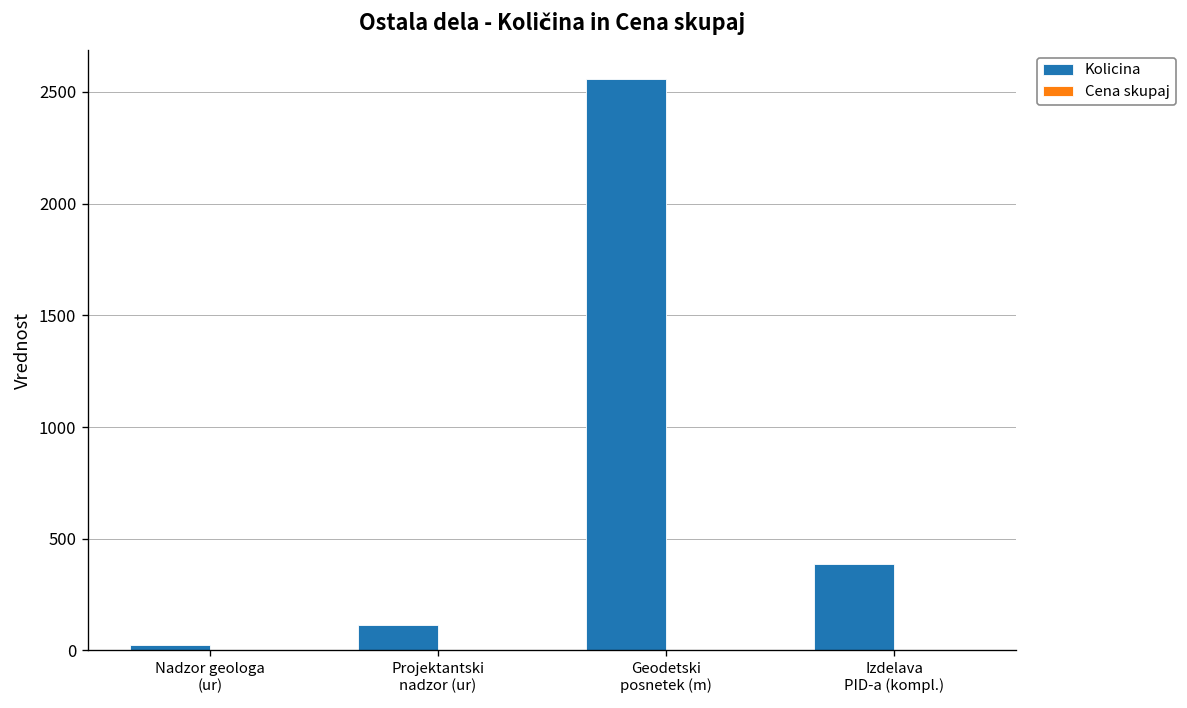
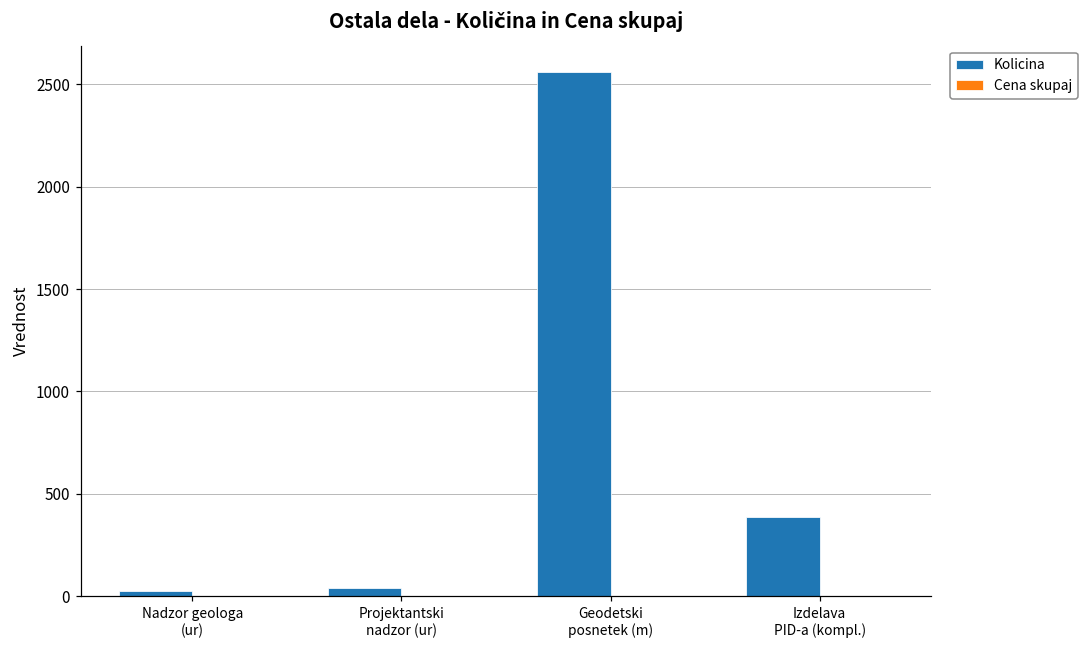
  {
    "Kolicina": {
      "Nadzor geologa (ur)": 20,
-     "Projektantski nadzor (ur)": 110,
+     "Projektantski nadzor (ur)": 40,
      "Geodetski posnetek (m)": 2560,
      "Izdelava PID-a (kompl.)": 390
    },
    "Cena skupaj": {
      "Nadzor geologa (ur)": 0,
      "Projektantski nadzor (ur)": 0,
      "Geodetski posnetek (m)": 0,
      "Izdelava PID-a (kompl.)": 0
    }
  }
